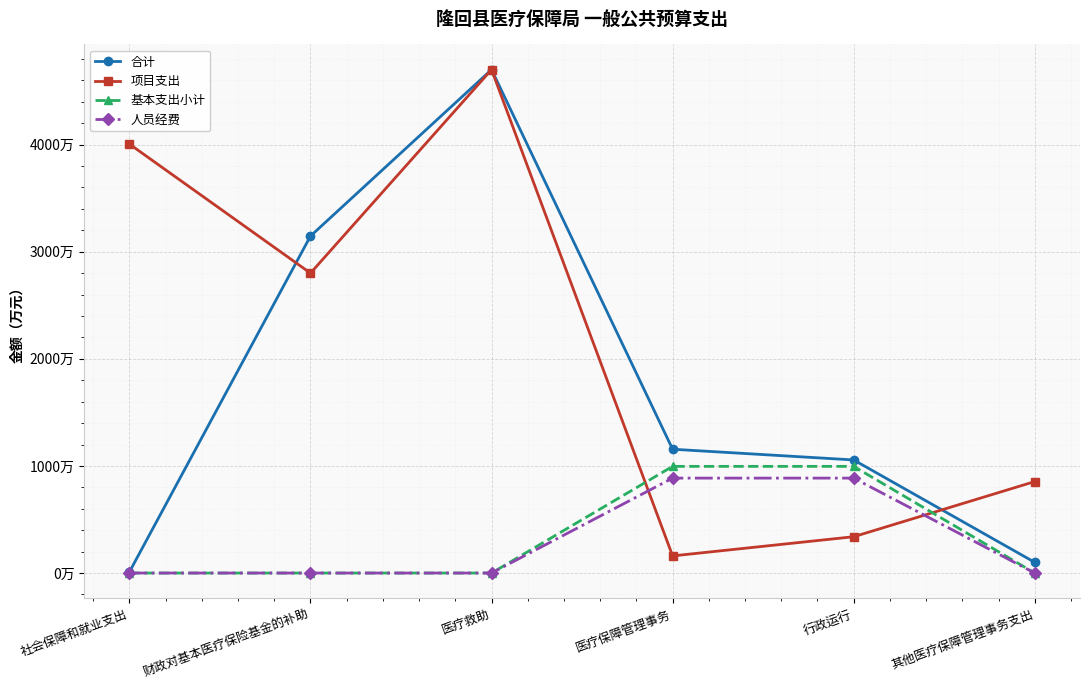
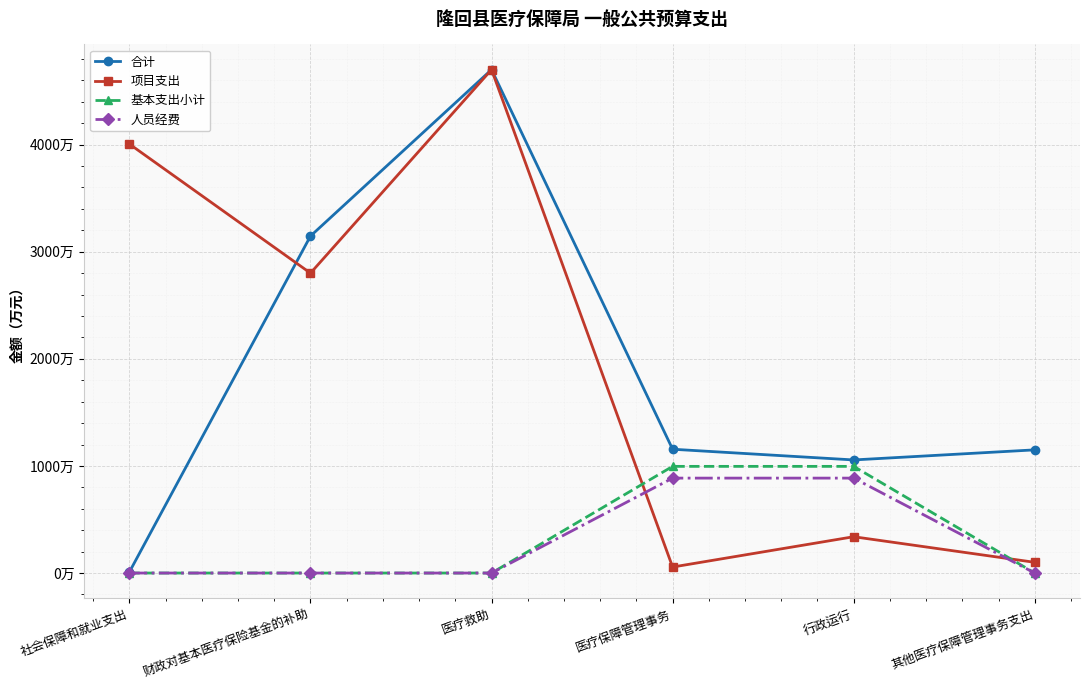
  {
    "合计": {
      "财政对基本医疗保险基金的补助": "3150万",
      "医疗保障管理事务": "1160万",
      "行政运行": "1060万",
-     "其他医疗保障管理事务支出": "100万"
+     "其他医疗保障管理事务支出": "1150万"
    },
    "项目支出": {
      "社会保障和就业支出": "4010万",
      "财政对基本医疗保险基金的补助": "2800万",
-     "医疗保障管理事务": "160万",
+     "医疗保障管理事务": "60万",
      "行政运行": "340万",
-     "其他医疗保障管理事务支出": "850万"
+     "其他医疗保障管理事务支出": "100万"
    },
    "基本支出小计": {
      "医疗保障管理事务": "1000万",
      "行政运行": "1000万"
    },
    "人员经费": {
      "医疗保障管理事务": "890万",
      "行政运行": "890万"
    }
  }
